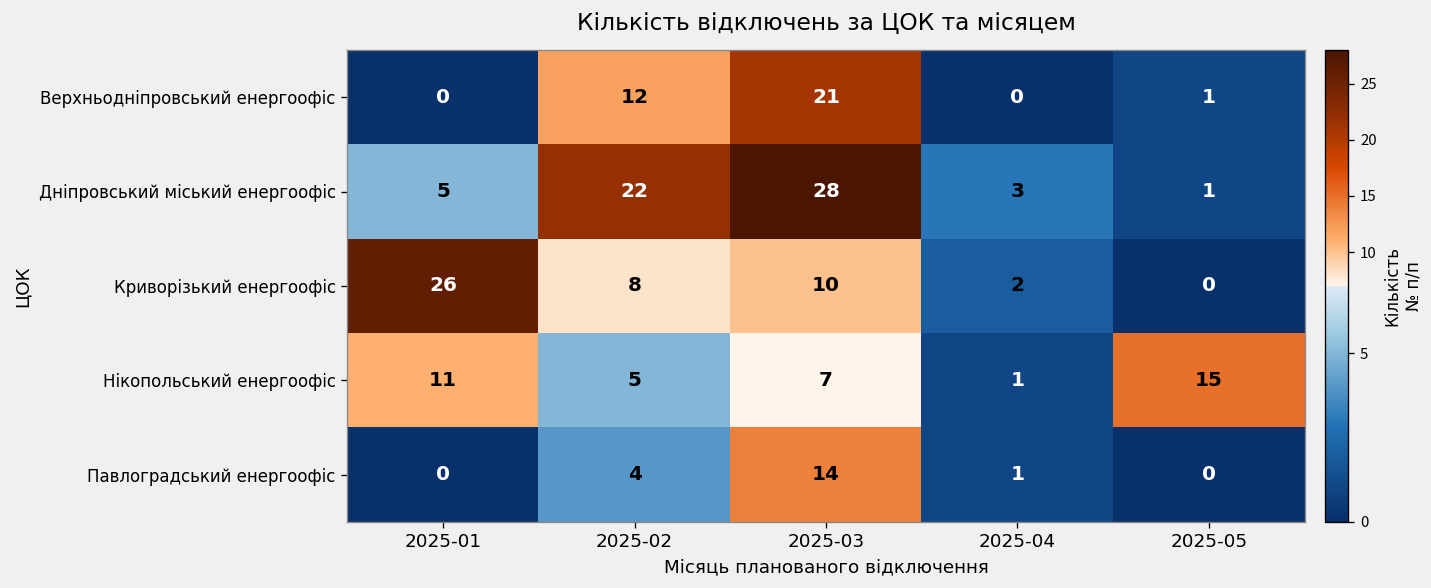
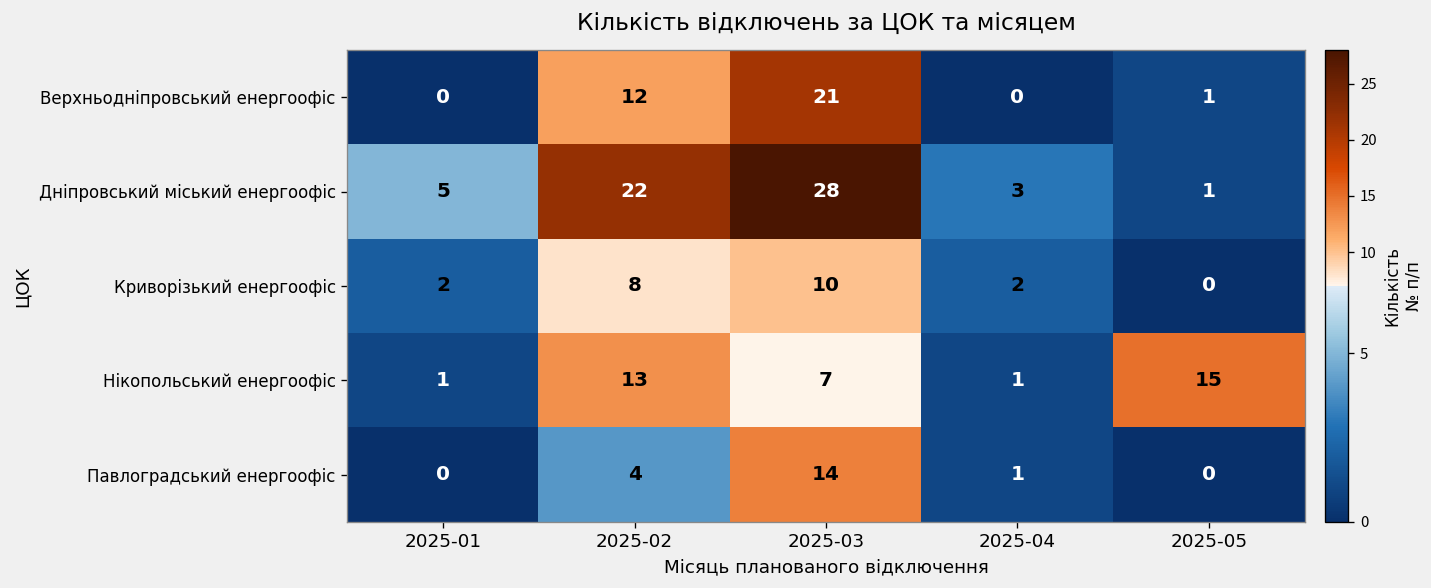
  {
    "Верхньодніпровський енергоофіс": {
      "2025-01": 0,
      "2025-02": 12,
      "2025-03": 21,
      "2025-04": 0,
      "2025-05": 1
    },
    "Дніпровський міський енергоофіс": {
      "2025-01": 5,
      "2025-02": 22,
      "2025-03": 28,
      "2025-04": 3,
      "2025-05": 1
    },
    "Криворізький енергоофіс": {
-     "2025-01": 26,
+     "2025-01": 2,
      "2025-02": 8,
      "2025-03": 10,
      "2025-04": 2,
      "2025-05": 0
    },
    "Нікопольський енергоофіс": {
-     "2025-01": 11,
-     "2025-02": 5,
+     "2025-01": 1,
+     "2025-02": 13,
      "2025-03": 7,
      "2025-04": 1,
      "2025-05": 15
    },
    "Павлоградський енергоофіс": {
      "2025-01": 0,
      "2025-02": 4,
      "2025-03": 14,
      "2025-04": 1,
      "2025-05": 0
    }
  }
